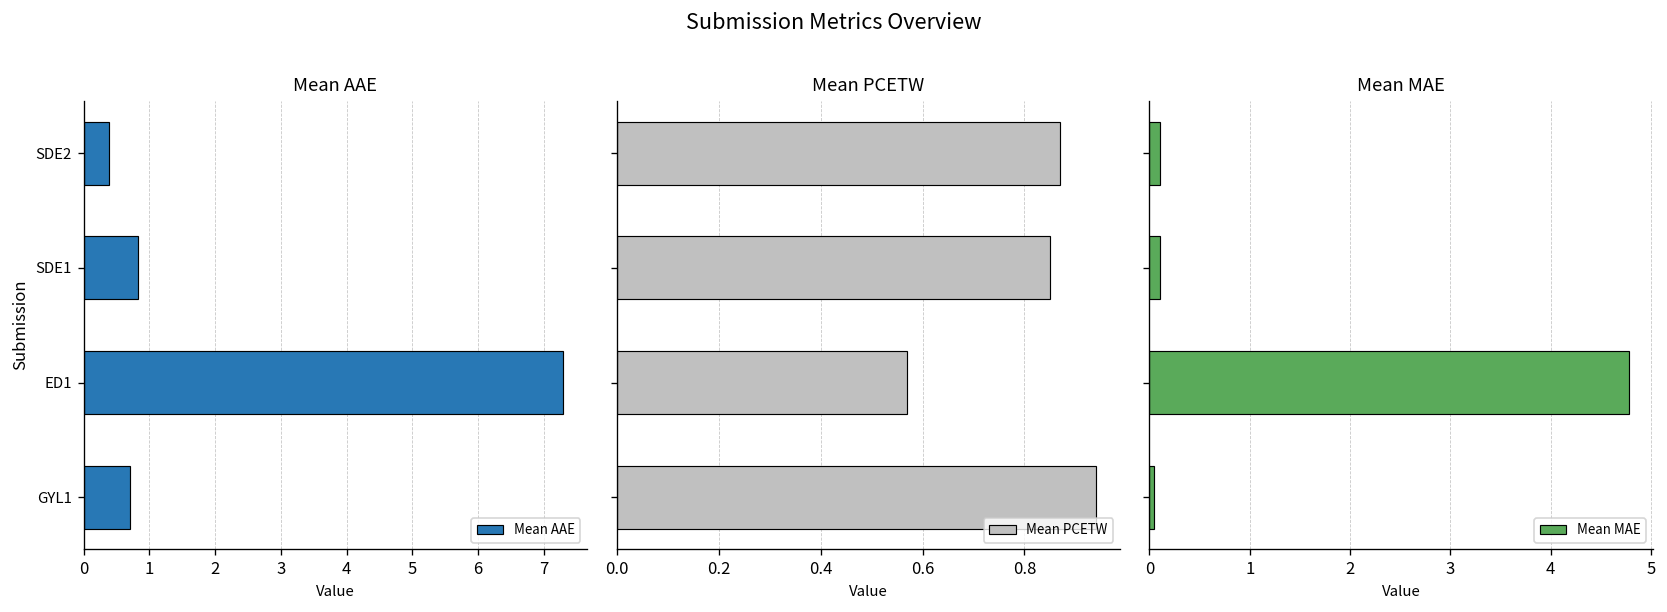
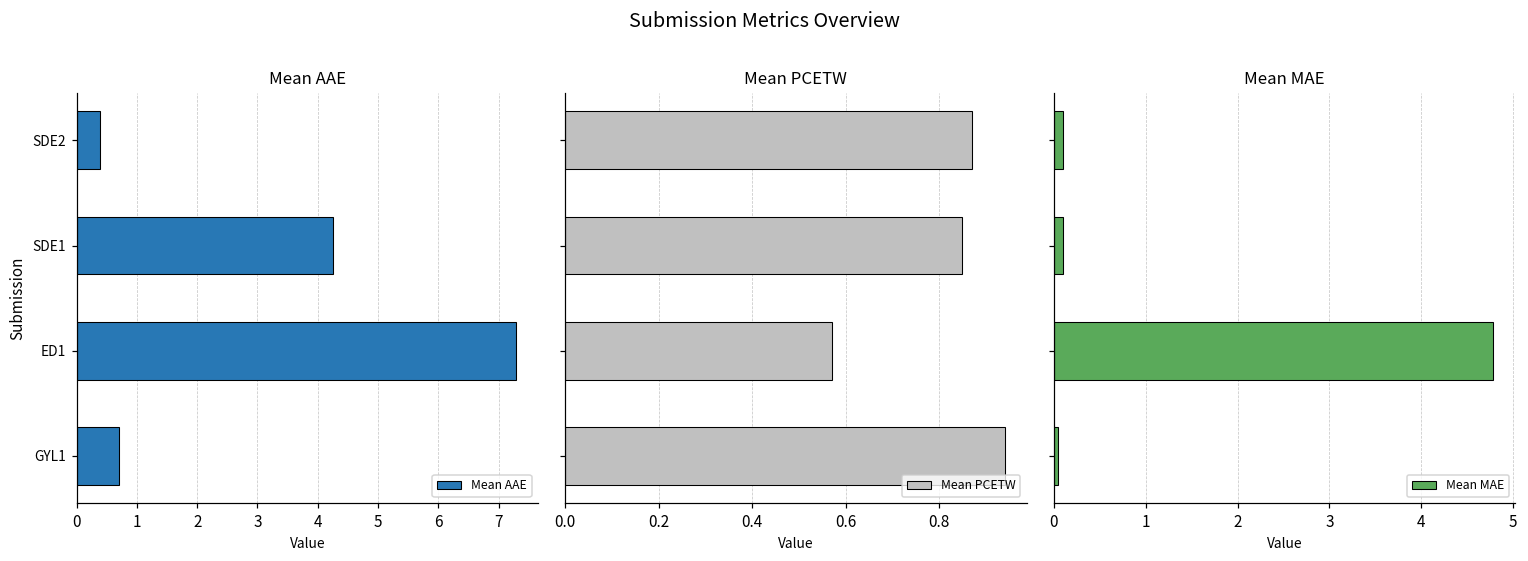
  {
    "Mean AAE": {
      "SDE2": 0.4,
-     "SDE1": 0.8,
+     "SDE1": 4.3,
      "ED1": 7.3,
      "GYL1": 0.7
    }
  }
